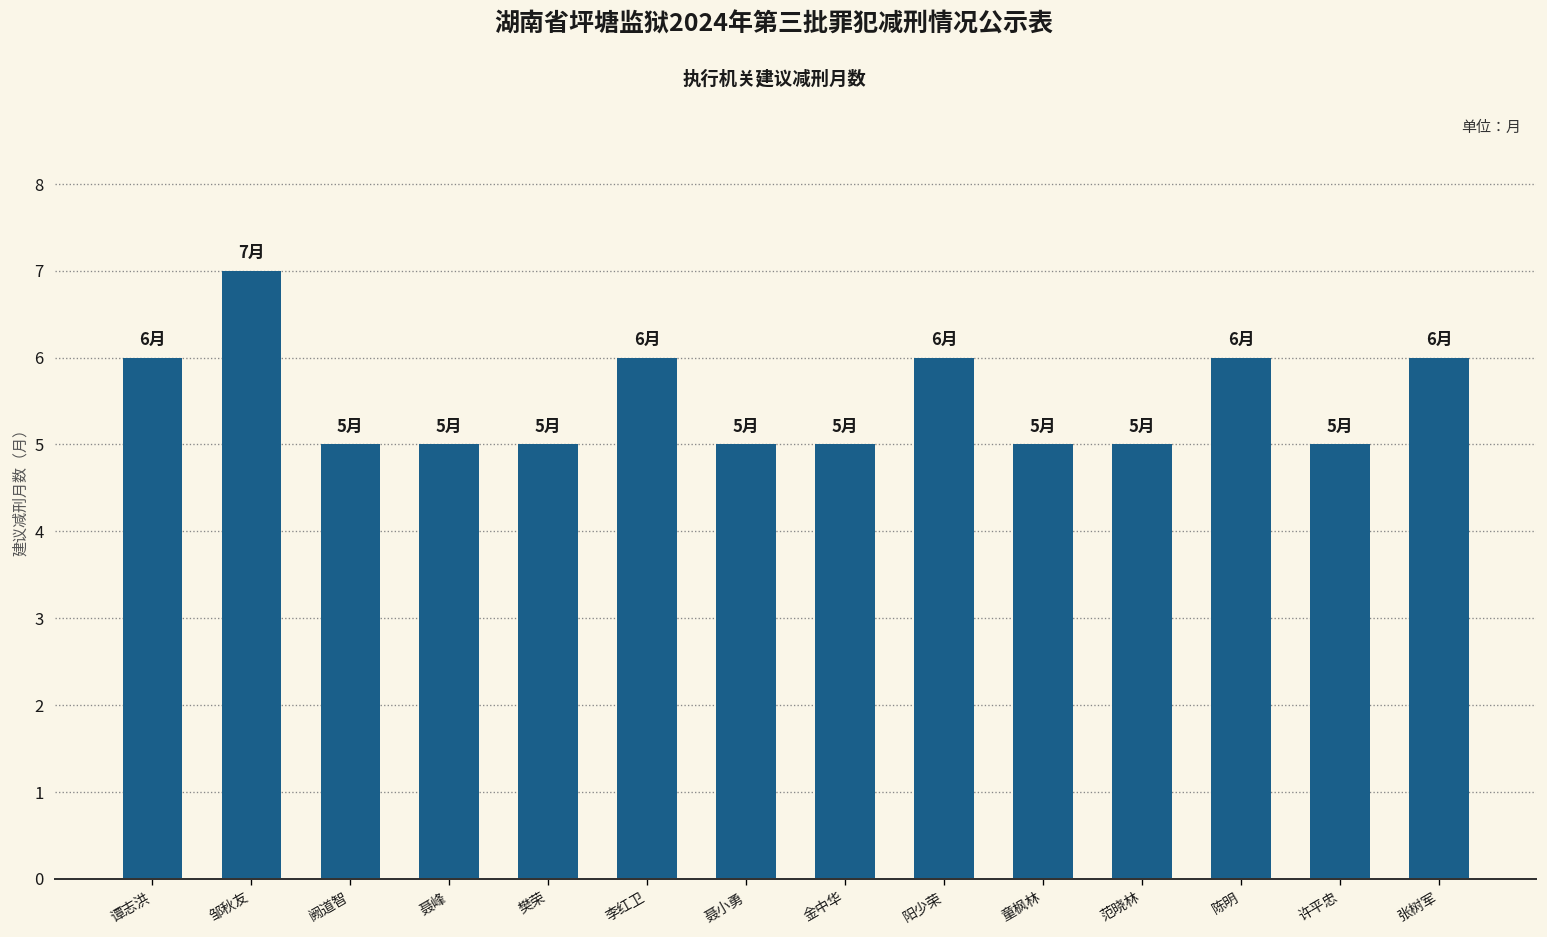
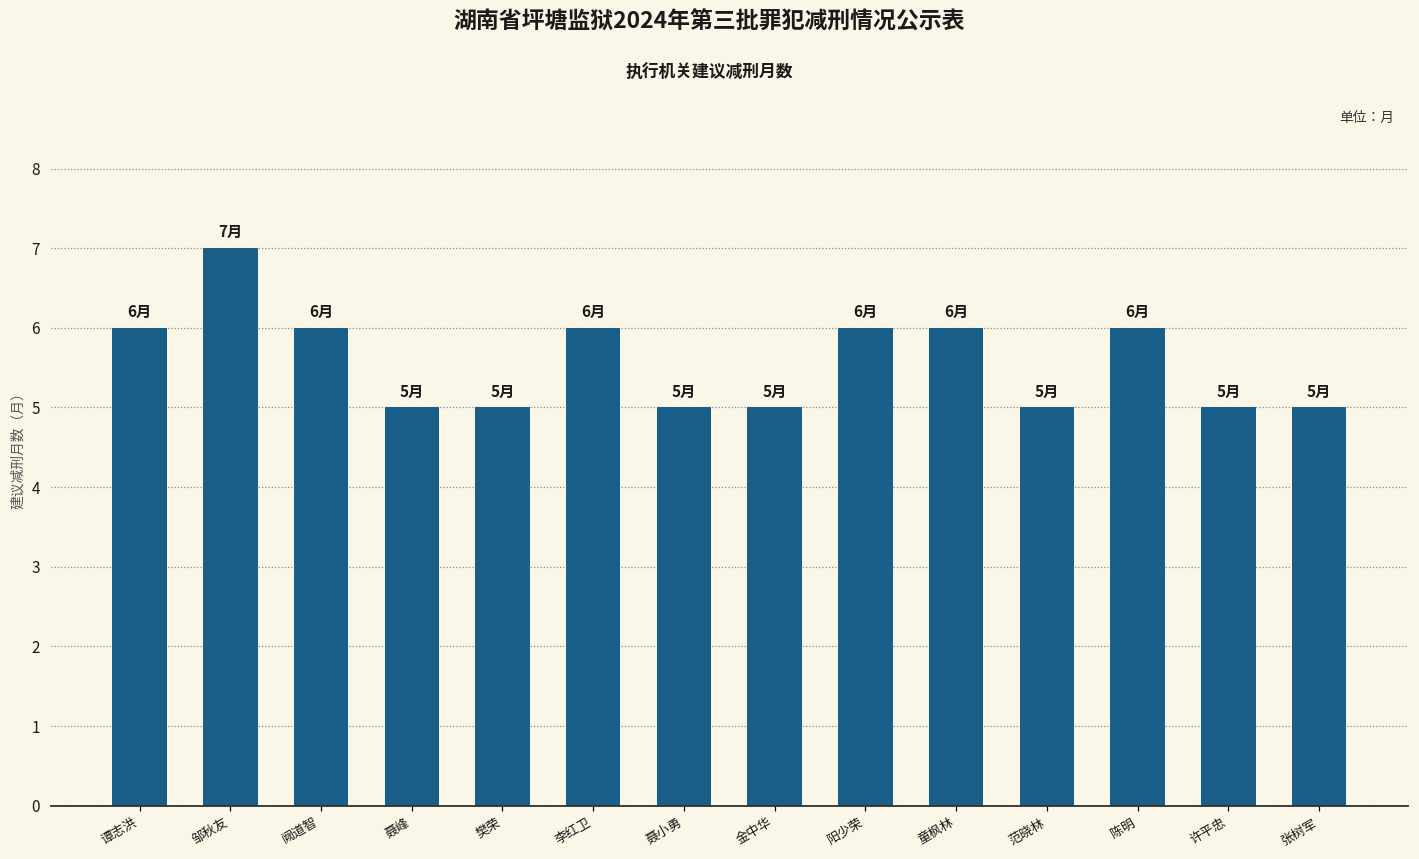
  {
    "谭志洪": "6月",
    "邹秋友": "7月",
-   "阙道智": "5月",
+   "阙道智": "6月",
    "聂峰": "5月",
    "樊荣": "5月",
    "李红卫": "6月",
    "聂小勇": "5月",
    "金中华": "5月",
    "阳少荣": "6月",
-   "童枫林": "5月",
+   "童枫林": "6月",
    "范晓林": "5月",
    "陈明": "6月",
    "许平忠": "5月",
-   "张树军": "6月"
+   "张树军": "5月"
  }
